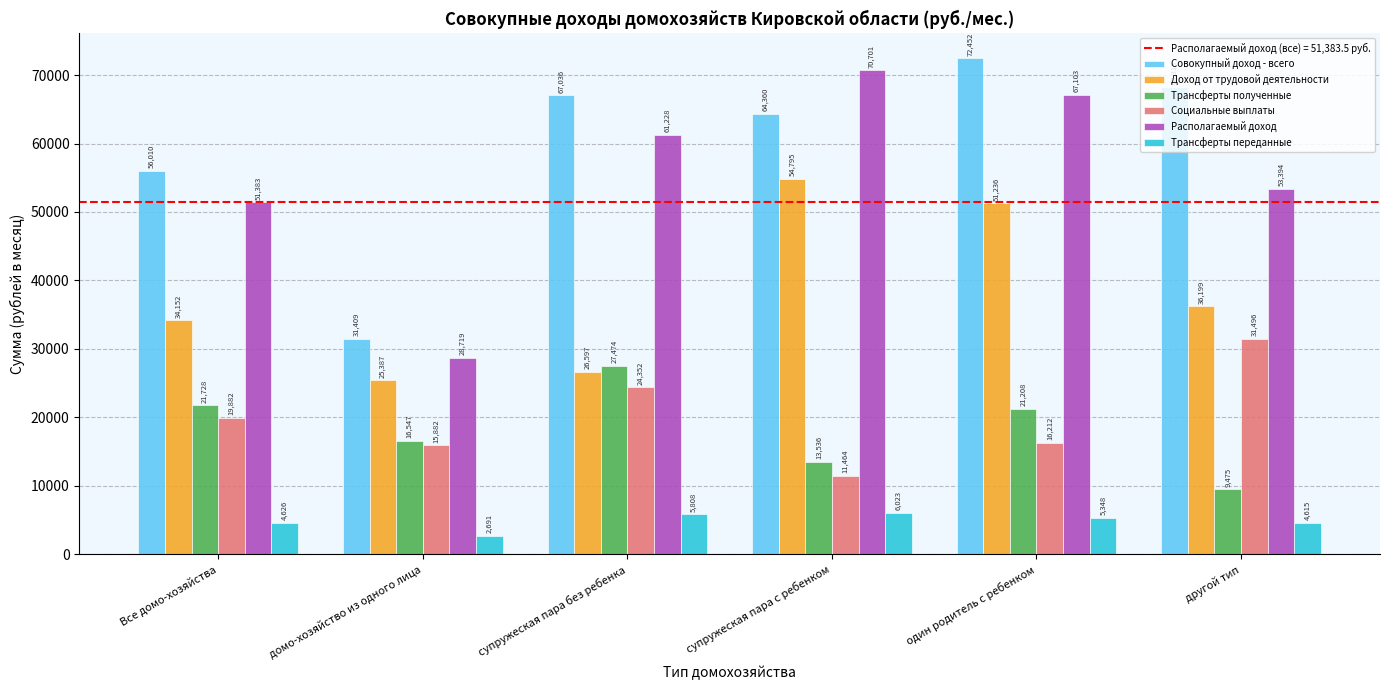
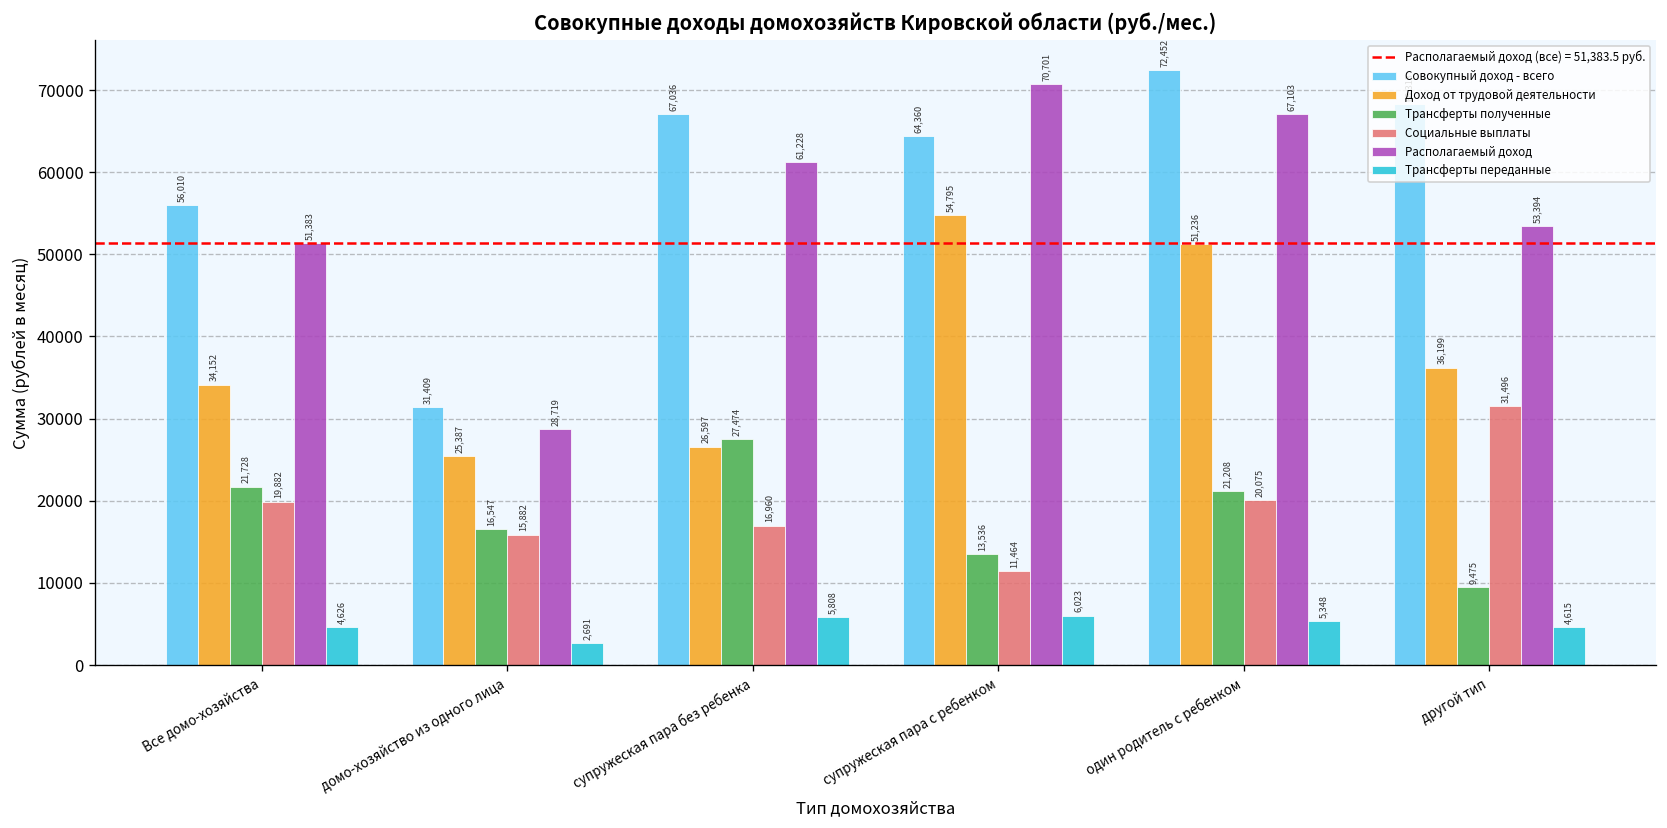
  {
    "Доход от трудовой деятельности": {
      "Все домо-хозяйства": "34,152",
      "домо-хозяйство из одного лица": "25,387",
      "супружеская пара без ребенка": "26,597",
      "супружеская пара с ребенком": "54,795",
      "один родитель с ребенком": "51,236",
      "другой тип": "36,199"
    },
    "Трансферты полученные": {
      "Все домо-хозяйства": "21,728",
      "домо-хозяйство из одного лица": "16,547",
      "супружеская пара без ребенка": "27,474",
      "супружеская пара с ребенком": "13,536",
      "один родитель с ребенком": "21,208",
      "другой тип": "9,475"
    },
    "Социальные выплаты": {
      "Все домо-хозяйства": "19,882",
      "домо-хозяйство из одного лица": "15,882",
-     "супружеская пара без ребенка": "24,352",
+     "супружеская пара без ребенка": "16,960",
      "супружеская пара с ребенком": "11,464",
-     "один родитель с ребенком": "16,212",
+     "один родитель с ребенком": "20,075",
      "другой тип": "31,496"
    },
    "Располагаемый доход": {
      "Все домо-хозяйства": "51,383",
      "домо-хозяйство из одного лица": "28,719",
      "супружеская пара без ребенка": "61,228",
      "супружеская пара с ребенком": "70,701",
      "один родитель с ребенком": "67,103",
      "другой тип": "53,394"
    }
  }
